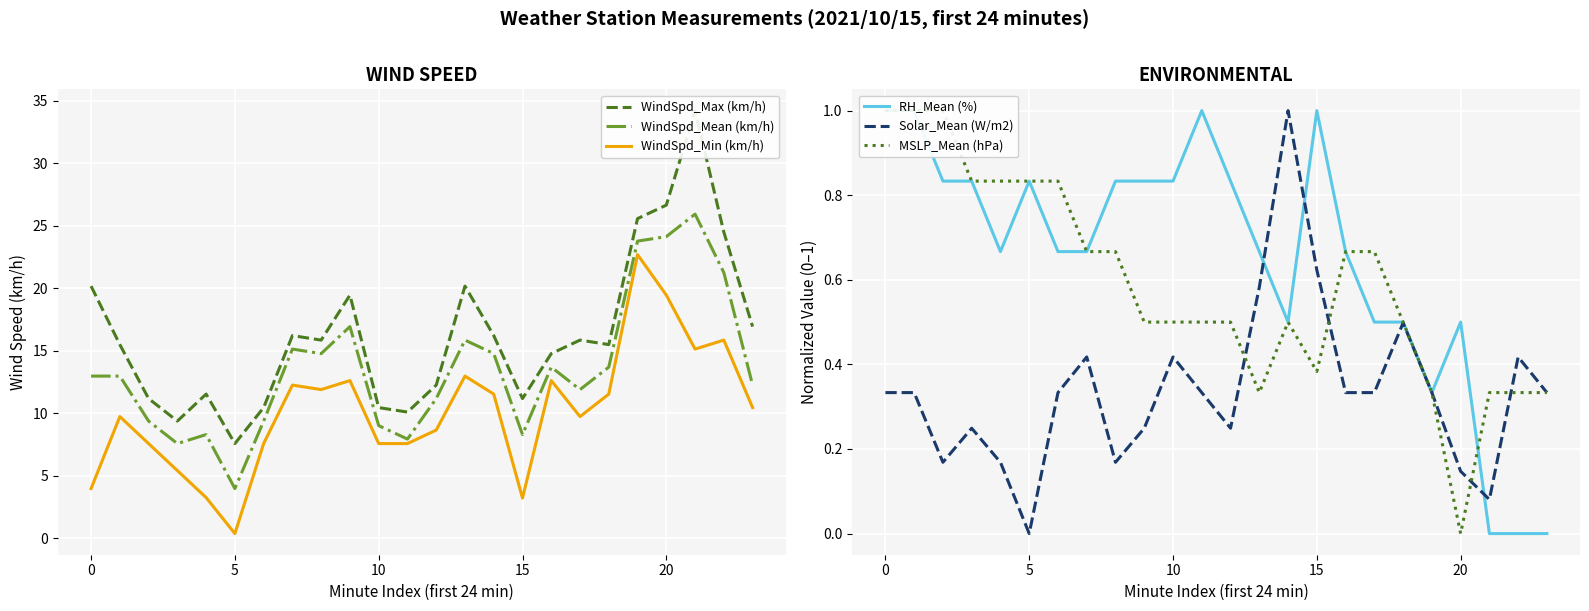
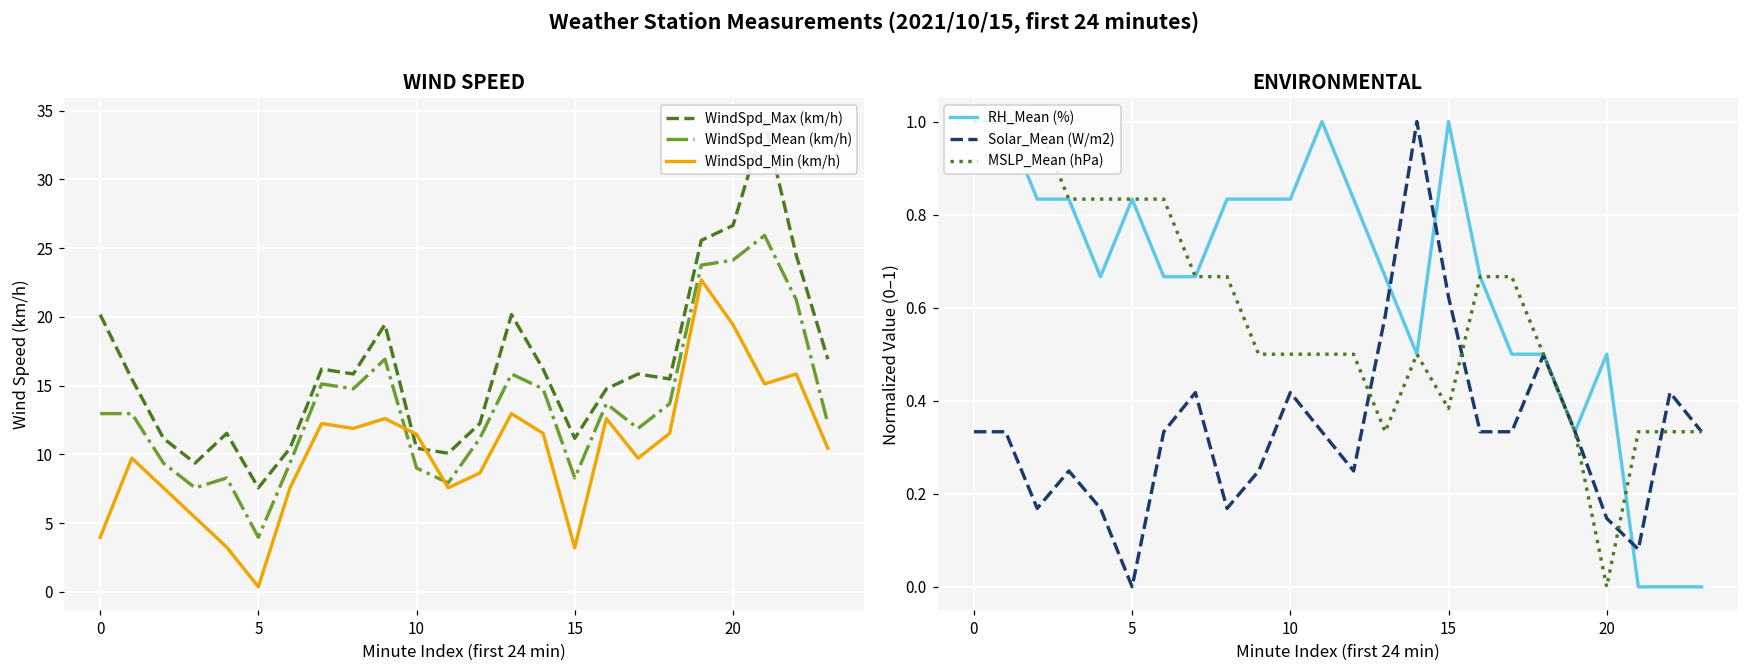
  {
    "WIND SPEED": {
      "WindSpd_Min (km/h)": {
        "0": 4.0,
        "5": 0.4,
-       "10": 7.6,
+       "10": 11.5,
        "15": 3.2,
        "20": 19.4
      }
    },
    "ENVIRONMENTAL": {
      "RH_Mean (%)": {
        "10": 0.83,
        "15": 1.00,
        "20": 0.50
      },
      "Solar_Mean (W/m2)": {
        "0": 0.33,
        "5": 0.00,
        "10": 0.42,
        "15": 0.62,
        "20": 0.15
      },
      "MSLP_Mean (hPa)": {
        "10": 0.50,
        "15": 0.38,
        "20": 0.00
      }
    }
  }
